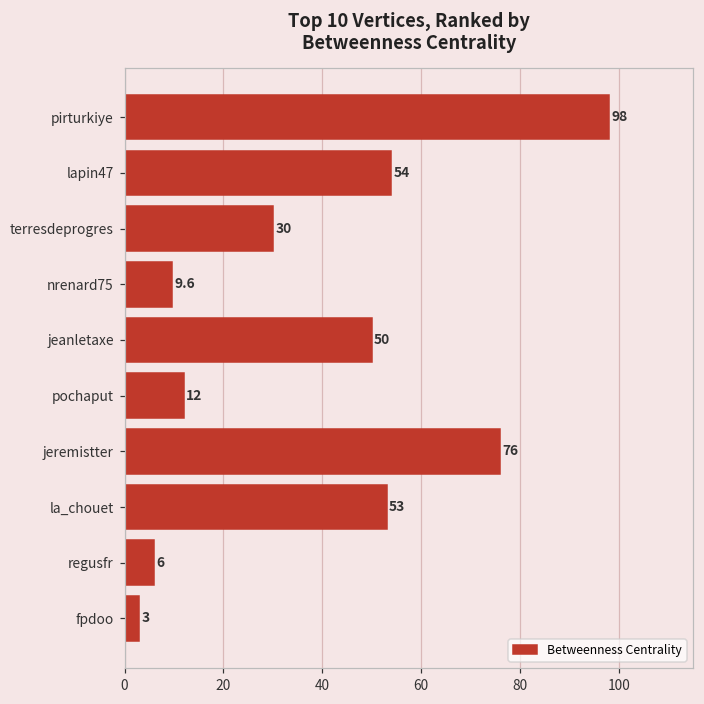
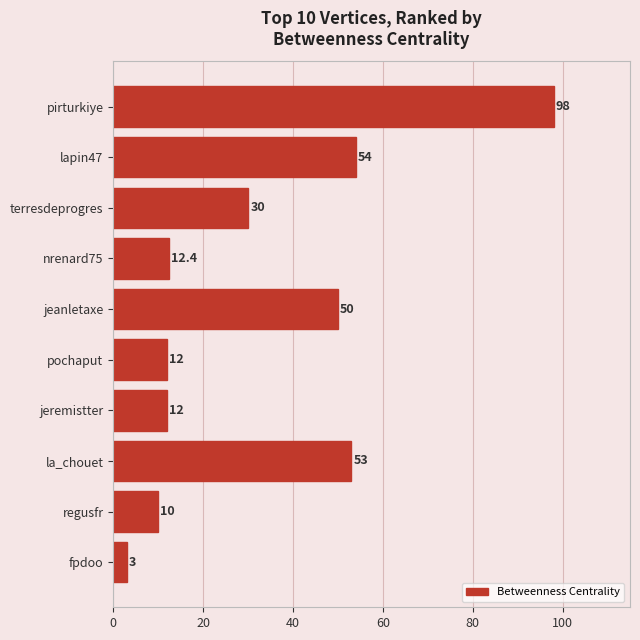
  {
    "pirturkiye": 98,
    "lapin47": 54,
    "terresdeprogres": 30,
-   "nrenard75": 9.6,
+   "nrenard75": 12.4,
    "jeanletaxe": 50,
    "pochaput": 12,
-   "jeremistter": 76,
+   "jeremistter": 12,
    "la_chouet": 53,
-   "regusfr": 6,
+   "regusfr": 10,
    "fpdoo": 3
  }
